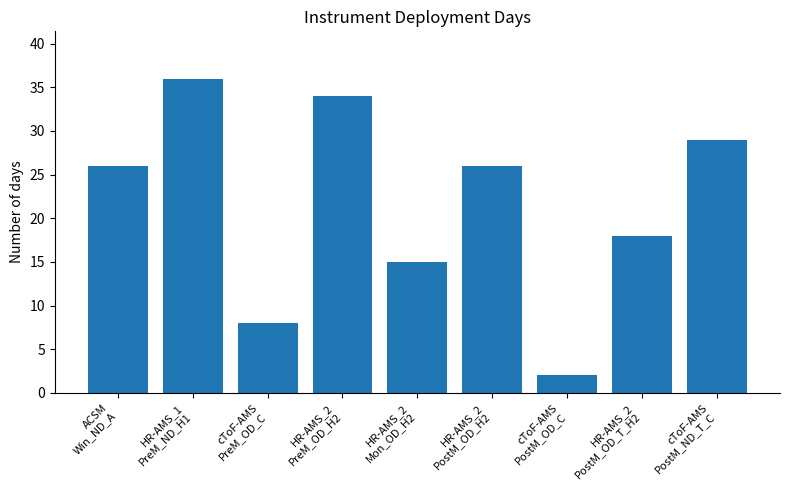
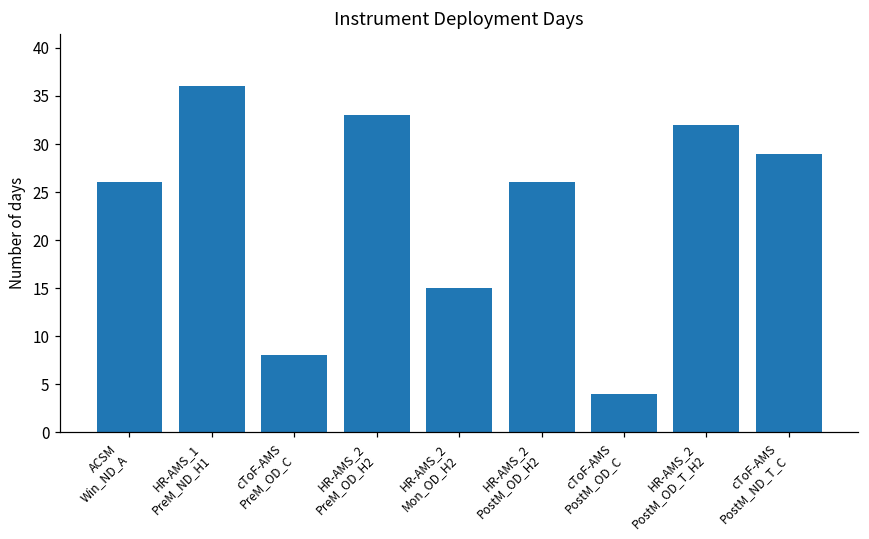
  {
    "ACSM Win_ND_A": 26,
    "HR-AMS_1 PreM_ND_H1": 36,
    "cToF-AMS PreM_OD_C": 8,
-   "HR-AMS_2 PreM_OD_H2": 34,
+   "HR-AMS_2 PreM_OD_H2": 33,
    "HR-AMS_2 Mon_OD_H2": 15,
    "HR-AMS_2 PostM_OD_H2": 26,
-   "cToF-AMS PostM_OD_C": 2,
-   "HR-AMS_2 PostM_OD_T_H2": 18,
+   "cToF-AMS PostM_OD_C": 4,
+   "HR-AMS_2 PostM_OD_T_H2": 32,
    "cToF-AMS PostM_ND_T_C": 29
  }
